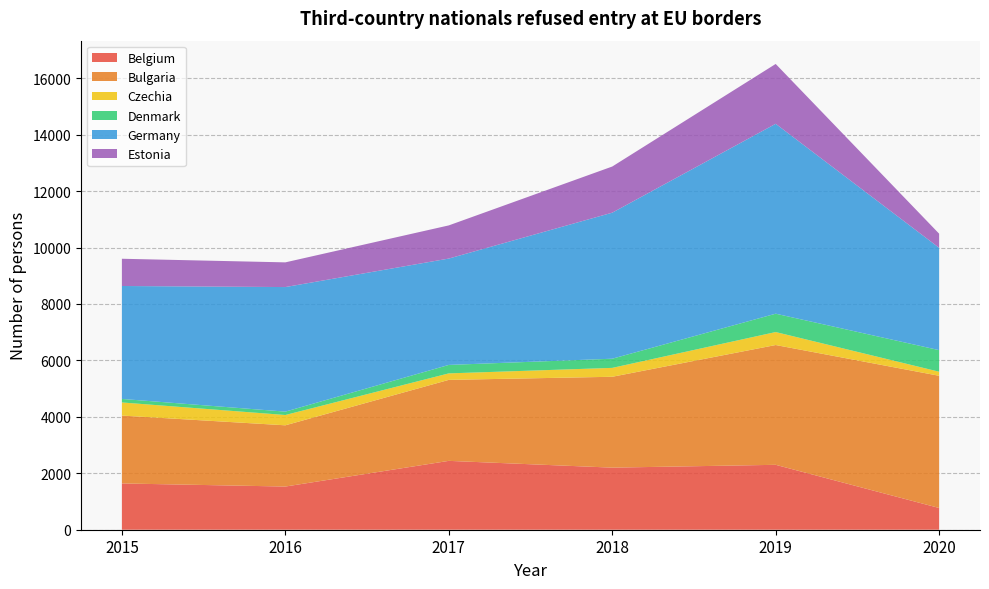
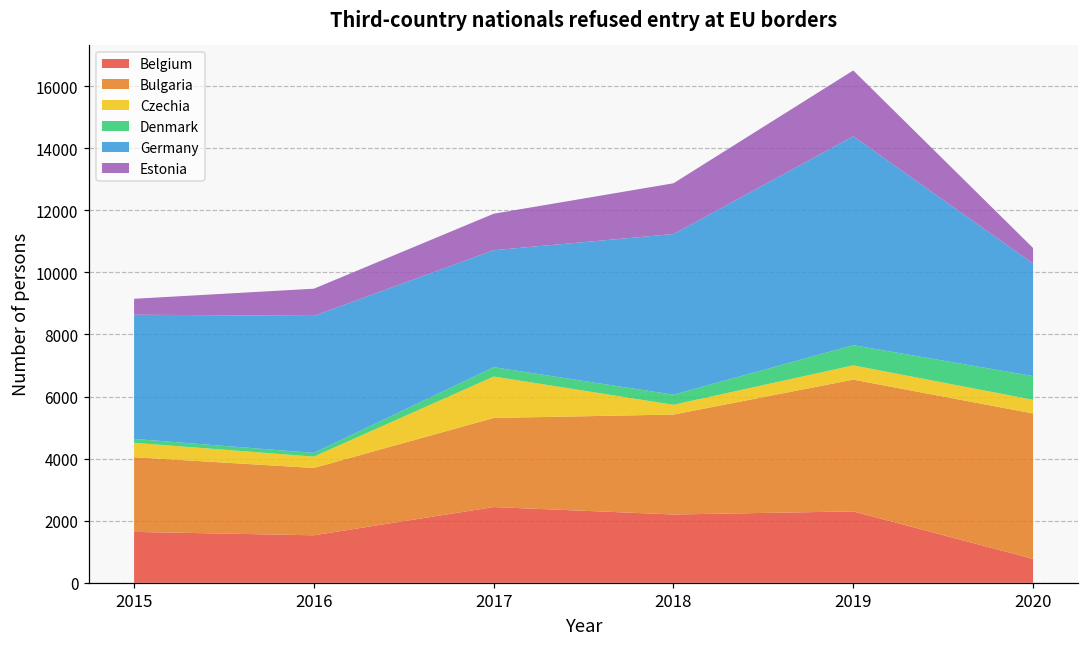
  {
    "Czechia": {
      "2015": 500,
      "2016": 400,
-     "2017": 200,
+     "2017": 1300,
      "2018": 300,
      "2019": 500,
-     "2020": 100
+     "2020": 400
    },
    "Denmark": {
      "2015": 100,
      "2016": 100,
      "2017": 300,
      "2018": 300,
      "2019": 700,
      "2020": 800
    },
    "Germany": {
      "2015": 4000,
      "2016": 4400,
      "2017": 3800,
      "2018": 5200,
      "2019": 6700,
      "2020": 3600
    },
    "Estonia": {
-     "2015": 1000,
+     "2015": 500,
      "2016": 900,
      "2017": 1200,
      "2018": 1600,
      "2019": 2100,
      "2020": 500
    }
  }
